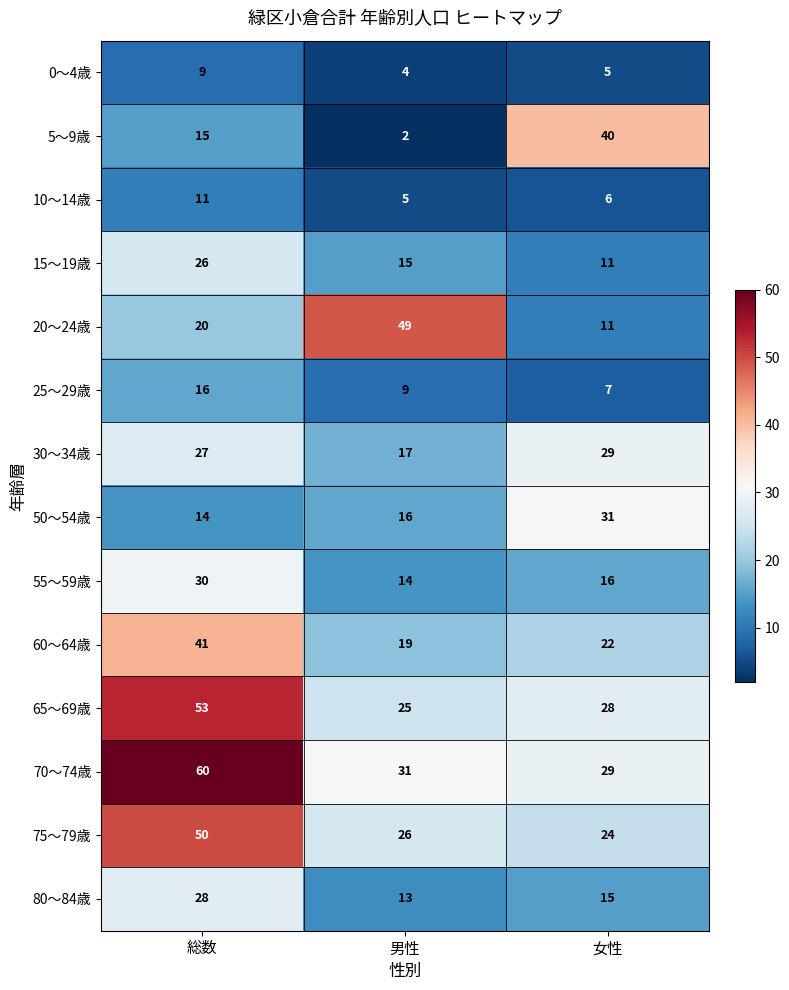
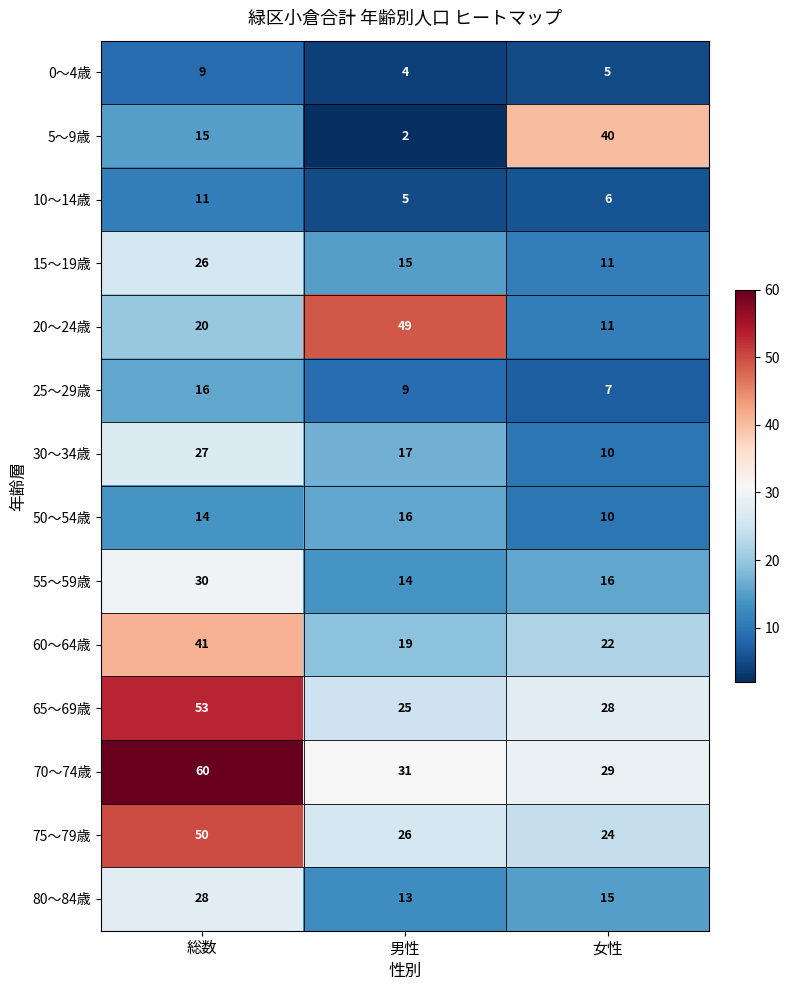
  {
    "0～4歳": {
      "総数": 9,
      "男性": 4,
      "女性": 5
    },
    "5～9歳": {
      "総数": 15,
      "男性": 2,
      "女性": 40
    },
    "10～14歳": {
      "総数": 11,
      "男性": 5,
      "女性": 6
    },
    "15～19歳": {
      "総数": 26,
      "男性": 15,
      "女性": 11
    },
    "20～24歳": {
      "総数": 20,
      "男性": 49,
      "女性": 11
    },
    "25～29歳": {
      "総数": 16,
      "男性": 9,
      "女性": 7
    },
    "30～34歳": {
      "総数": 27,
      "男性": 17,
-     "女性": 29
+     "女性": 10
    },
    "50～54歳": {
      "総数": 14,
      "男性": 16,
-     "女性": 31
+     "女性": 10
    },
    "55～59歳": {
      "総数": 30,
      "男性": 14,
      "女性": 16
    },
    "60～64歳": {
      "総数": 41,
      "男性": 19,
      "女性": 22
    },
    "65～69歳": {
      "総数": 53,
      "男性": 25,
      "女性": 28
    },
    "70～74歳": {
      "総数": 60,
      "男性": 31,
      "女性": 29
    },
    "75～79歳": {
      "総数": 50,
      "男性": 26,
      "女性": 24
    },
    "80～84歳": {
      "総数": 28,
      "男性": 13,
      "女性": 15
    }
  }
